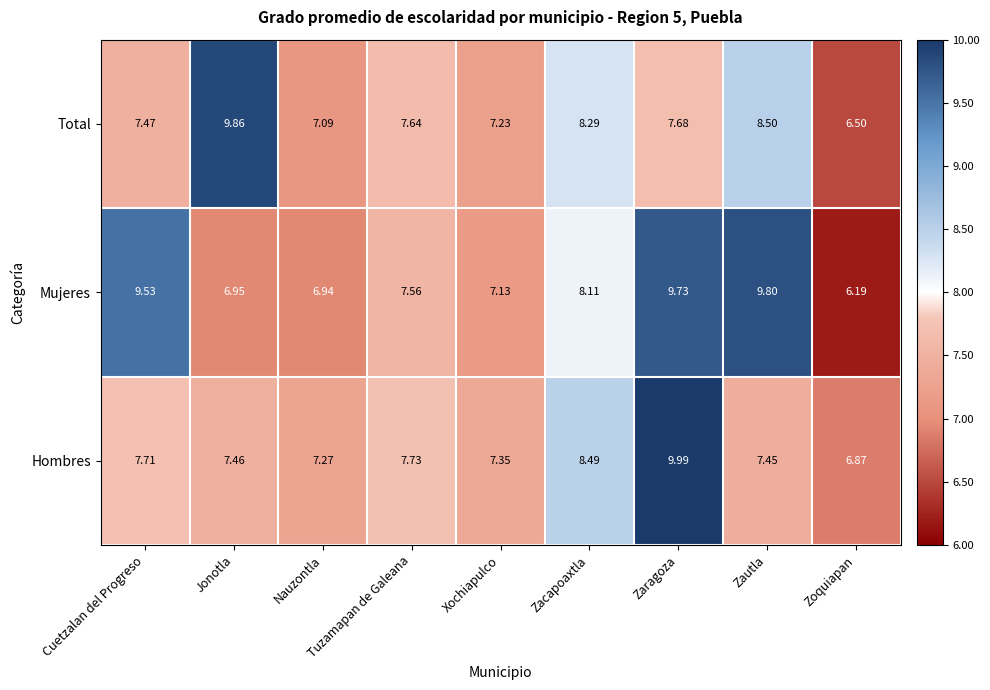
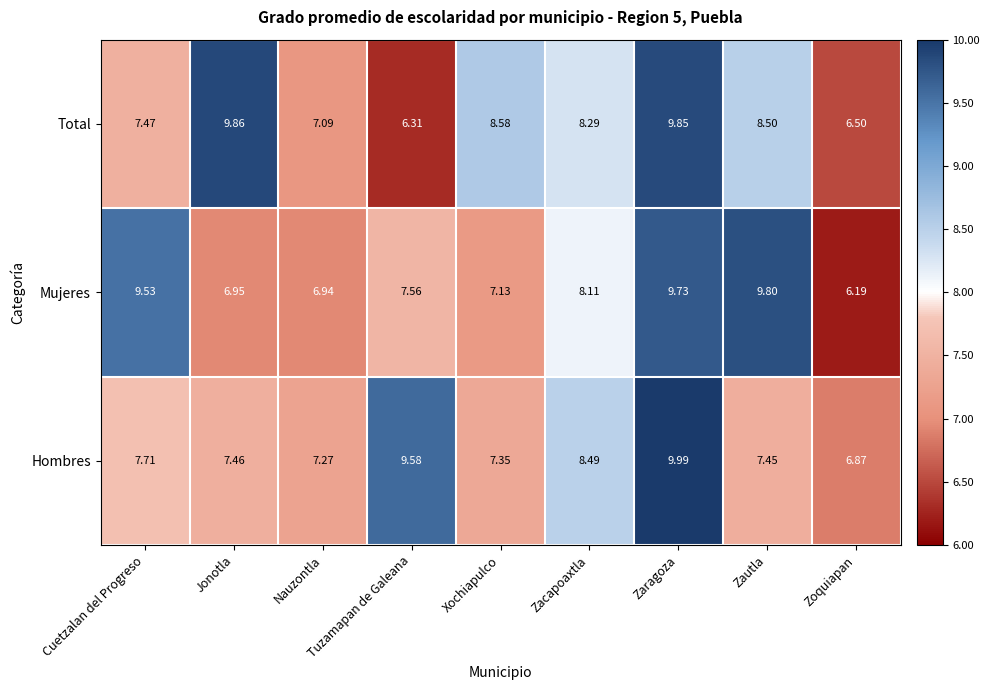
  {
    "Total": {
      "Cuetzalan del Progreso": 7.47,
      "Jonotla": 9.86,
      "Nauzontla": 7.09,
-     "Tuzamapan de Galeana": 7.64,
-     "Xochiapulco": 7.23,
+     "Tuzamapan de Galeana": 6.31,
+     "Xochiapulco": 8.58,
      "Zacapoaxtla": 8.29,
-     "Zaragoza": 7.68,
+     "Zaragoza": 9.85,
      "Zautla": 8.50,
      "Zoquiapan": 6.50
    },
    "Mujeres": {
      "Cuetzalan del Progreso": 9.53,
      "Jonotla": 6.95,
      "Nauzontla": 6.94,
      "Tuzamapan de Galeana": 7.56,
      "Xochiapulco": 7.13,
      "Zacapoaxtla": 8.11,
      "Zaragoza": 9.73,
      "Zautla": 9.80,
      "Zoquiapan": 6.19
    },
    "Hombres": {
      "Cuetzalan del Progreso": 7.71,
      "Jonotla": 7.46,
      "Nauzontla": 7.27,
-     "Tuzamapan de Galeana": 7.73,
+     "Tuzamapan de Galeana": 9.58,
      "Xochiapulco": 7.35,
      "Zacapoaxtla": 8.49,
      "Zaragoza": 9.99,
      "Zautla": 7.45,
      "Zoquiapan": 6.87
    }
  }
